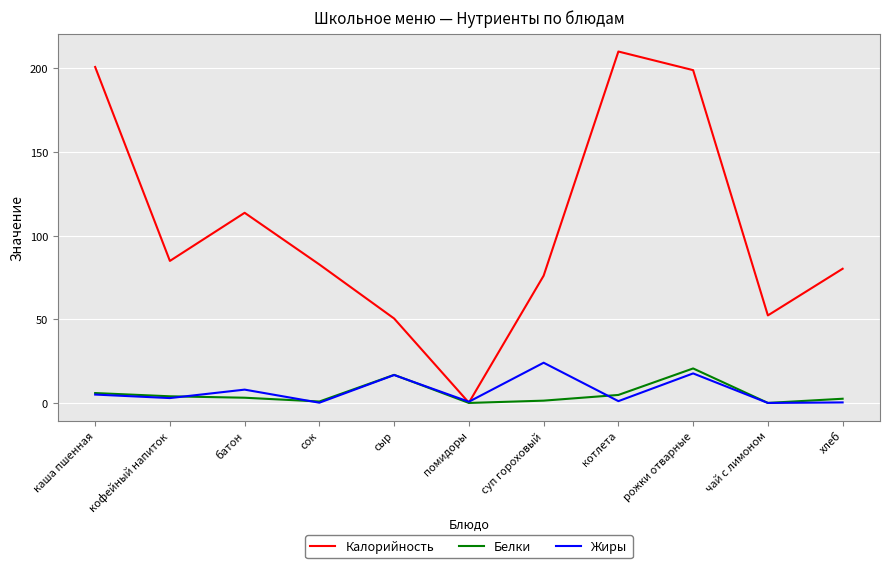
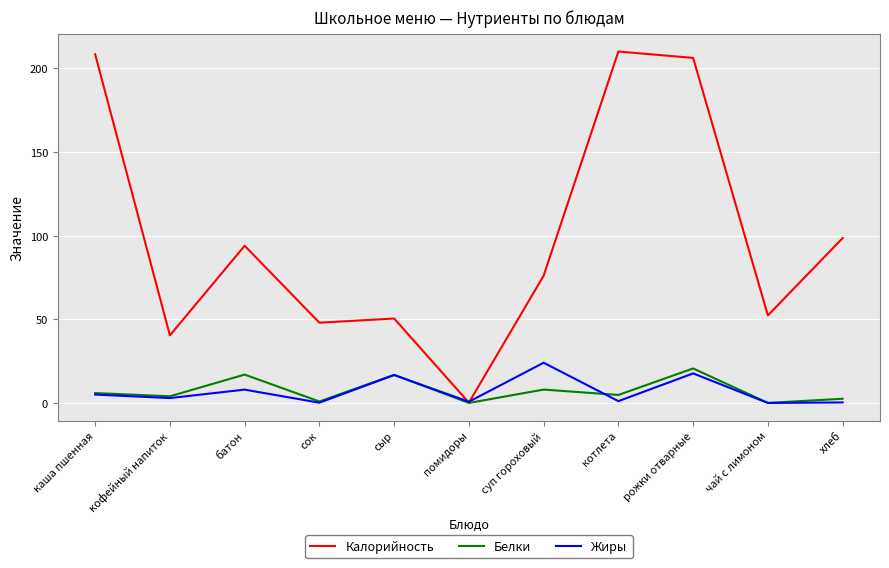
  {
    "Калорийность": {
-     "каша пшенная": 201,
-     "кофейный напиток": 85,
-     "батон": 114,
-     "сок": 83,
+     "каша пшенная": 208,
+     "кофейный напиток": 40,
+     "батон": 94,
+     "сок": 48,
      "сыр": 51,
      "суп гороховый": 76,
      "котлета": 210,
-     "рожки отварные": 199,
+     "рожки отварные": 206,
      "чай с лимоном": 52,
-     "хлеб": 80
+     "хлеб": 99
    },
    "Белки": {
-     "батон": 3,
-     "суп гороховый": 1,
+     "батон": 17,
+     "суп гороховый": 8,
      "котлета": 5,
      "рожки отварные": 21,
      "хлеб": 3
    },
    "Жиры": {
      "батон": 8,
      "суп гороховый": 24,
      "котлета": 1,
      "рожки отварные": 18,
      "хлеб": 0
    }
  }
